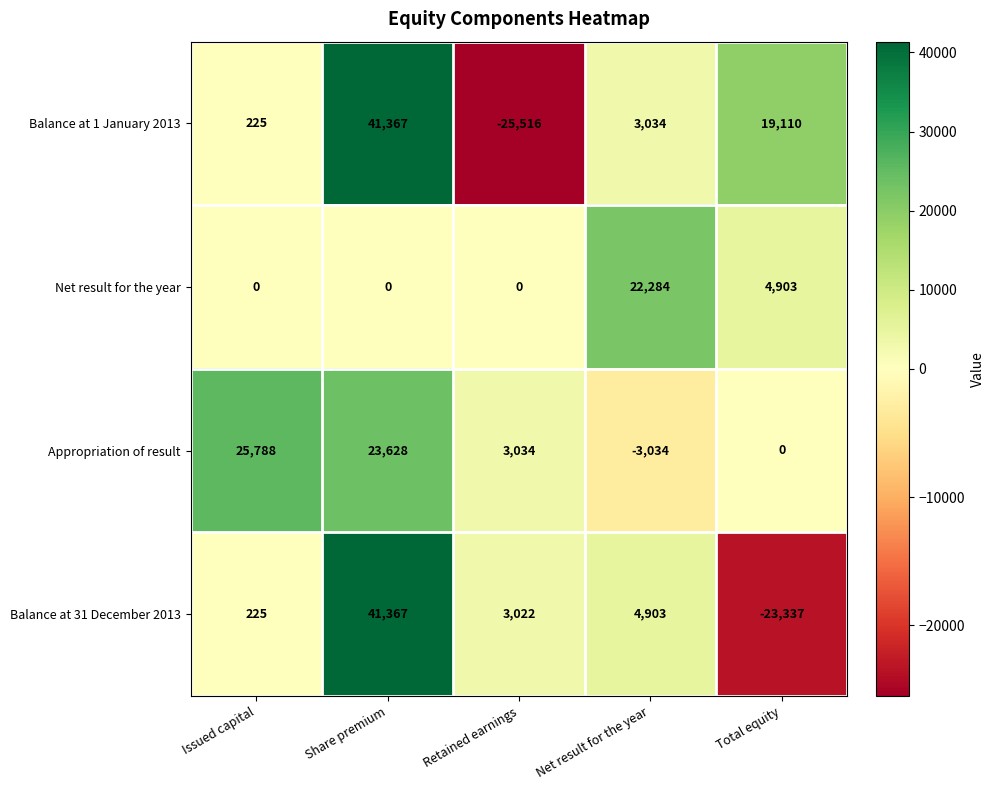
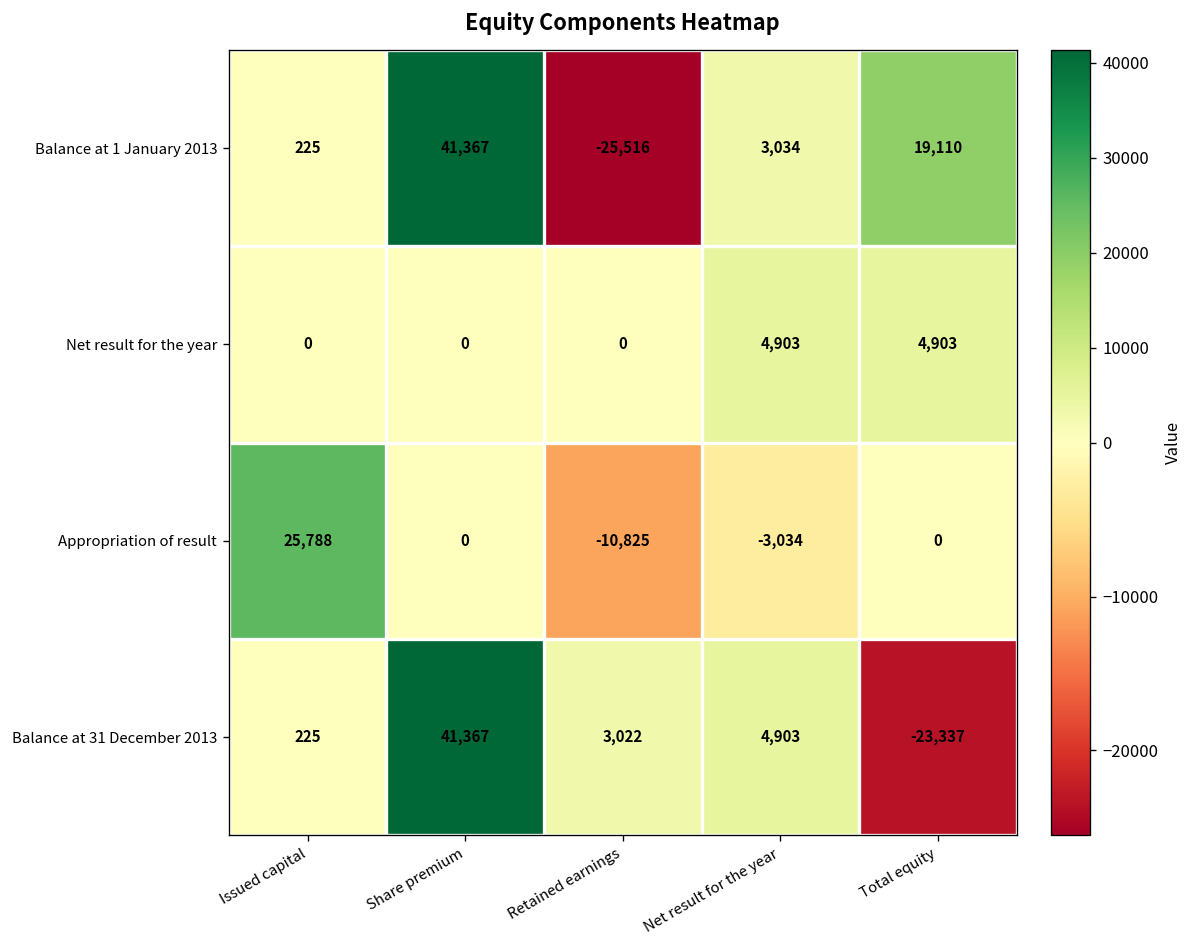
  {
    "Balance at 1 January 2013": {
      "Issued capital": "225",
      "Share premium": "41,367",
      "Retained earnings": "-25,516",
      "Net result for the year": "3,034",
      "Total equity": "19,110"
    },
    "Net result for the year": {
      "Issued capital": "0",
      "Share premium": "0",
      "Retained earnings": "0",
-     "Net result for the year": "22,284",
+     "Net result for the year": "4,903",
      "Total equity": "4,903"
    },
    "Appropriation of result": {
      "Issued capital": "25,788",
-     "Share premium": "23,628",
-     "Retained earnings": "3,034",
+     "Share premium": "0",
+     "Retained earnings": "-10,825",
      "Net result for the year": "-3,034",
      "Total equity": "0"
    },
    "Balance at 31 December 2013": {
      "Issued capital": "225",
      "Share premium": "41,367",
      "Retained earnings": "3,022",
      "Net result for the year": "4,903",
      "Total equity": "-23,337"
    }
  }
